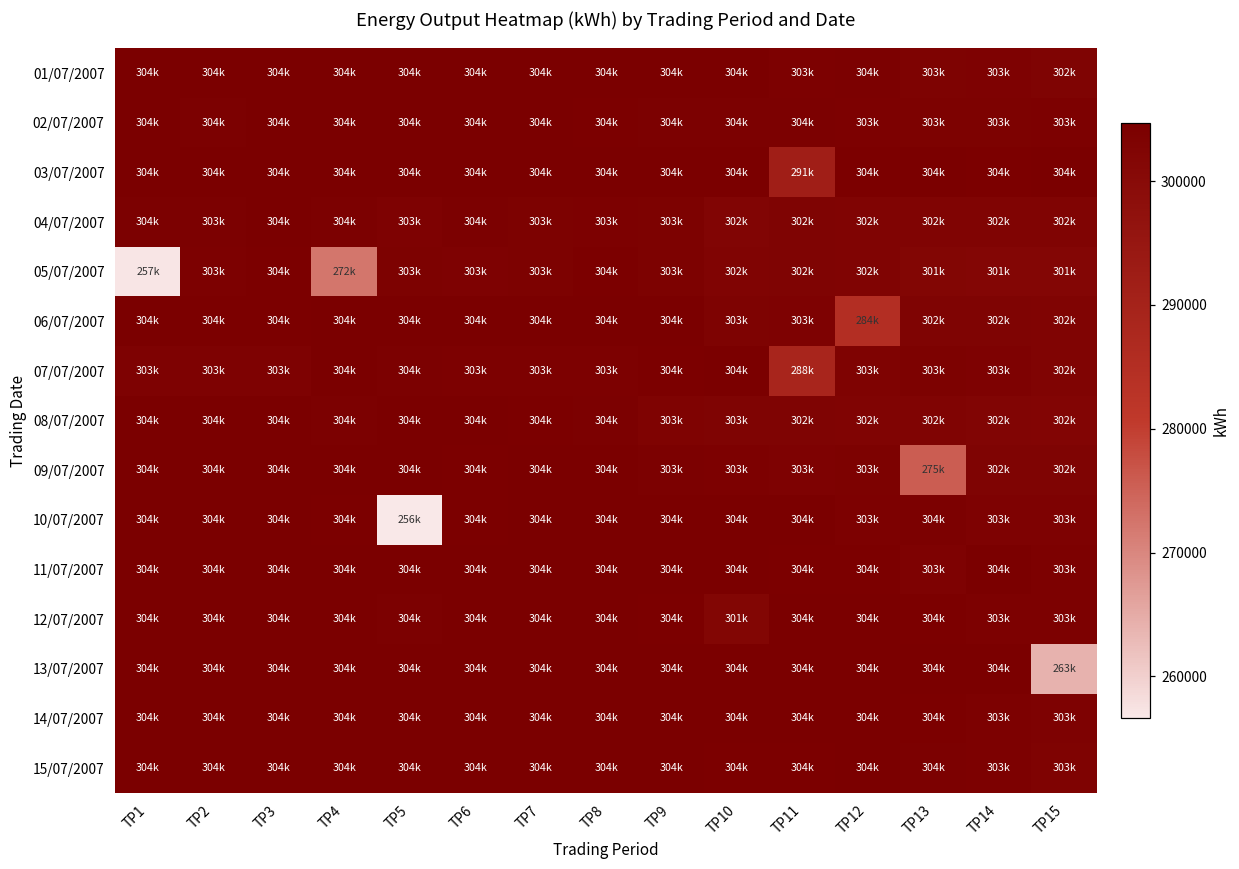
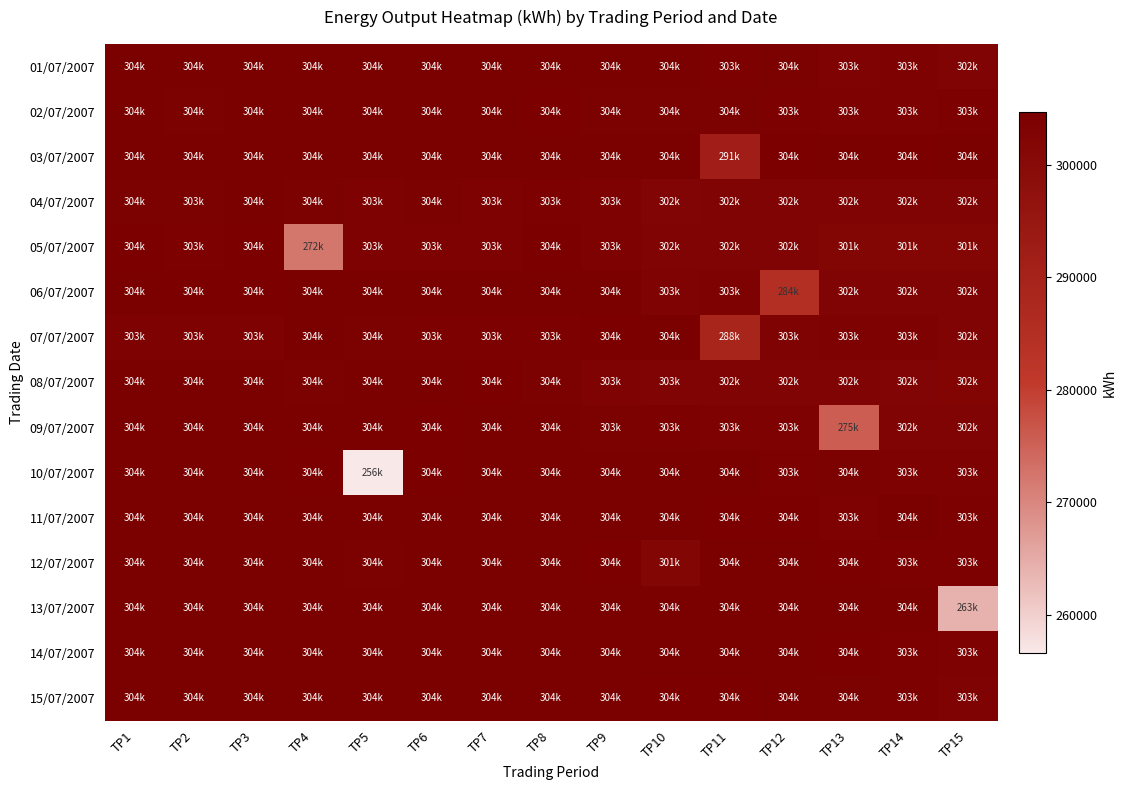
  {
    "05/07/2007": {
-     "TP1": "257k",
+     "TP1": "304k",
      "TP2": "303k",
      "TP3": "304k",
      "TP4": "272k",
      "TP5": "303k",
      "TP6": "303k",
      "TP7": "303k",
      "TP8": "304k",
      "TP9": "303k",
      "TP10": "302k",
      "TP11": "302k",
      "TP12": "302k",
      "TP13": "301k",
      "TP14": "301k",
      "TP15": "301k"
    }
  }
